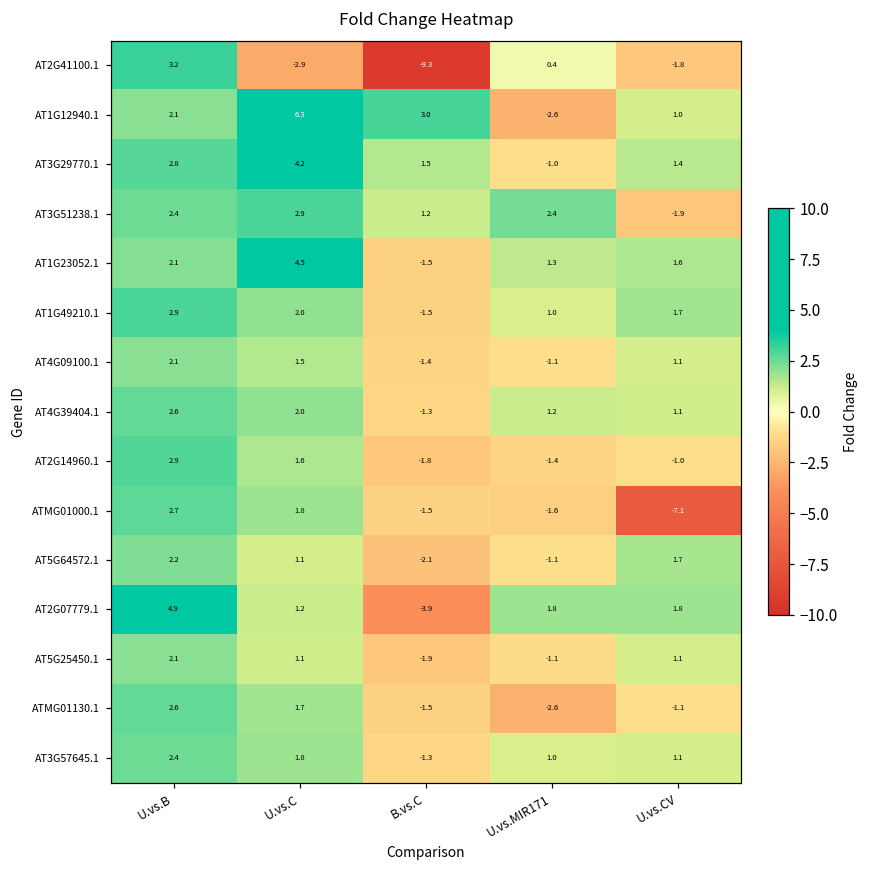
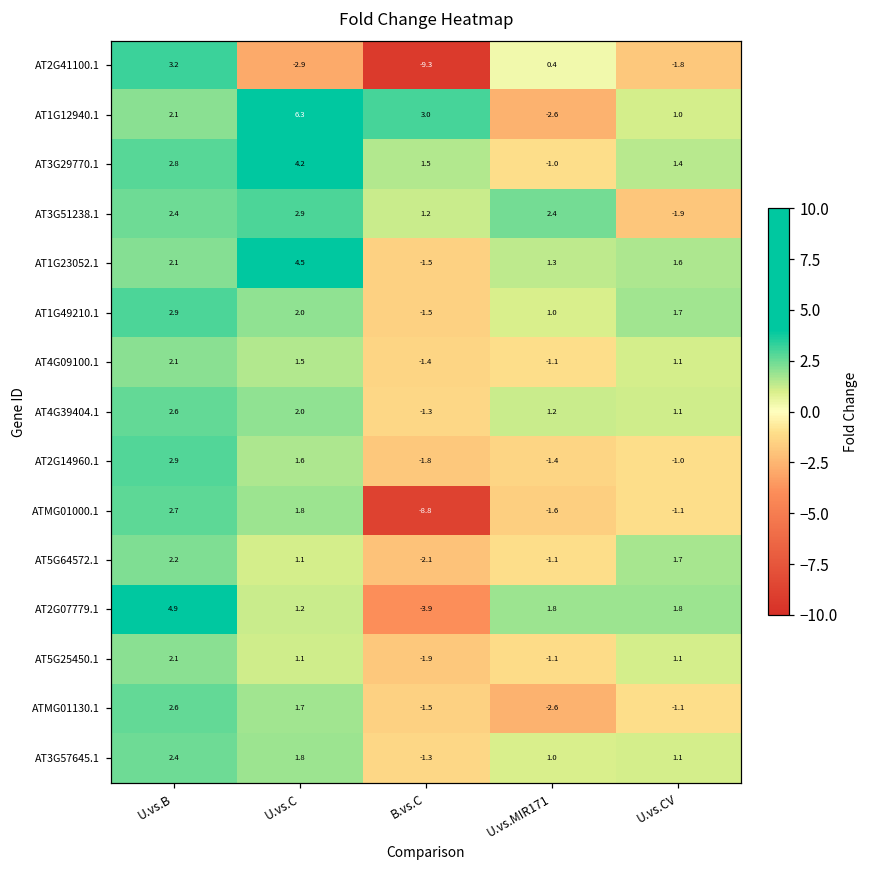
  {
    "AT2G41100.1": {
      "U.vs.B": 3.2,
      "U.vs.C": -2.9,
      "B.vs.C": -9.3,
      "U.vs.MIR171": 0.4,
      "U.vs.CV": -1.8
    },
    "AT1G12940.1": {
      "U.vs.B": 2.1,
      "U.vs.C": 6.3,
      "B.vs.C": 3.0,
      "U.vs.MIR171": -2.6,
      "U.vs.CV": 1.0
    },
    "AT3G29770.1": {
      "U.vs.B": 2.8,
      "U.vs.C": 4.2,
      "B.vs.C": 1.5,
      "U.vs.MIR171": -1.0,
      "U.vs.CV": 1.4
    },
    "AT3G51238.1": {
      "U.vs.B": 2.4,
      "U.vs.C": 2.9,
      "B.vs.C": 1.2,
      "U.vs.MIR171": 2.4,
      "U.vs.CV": -1.9
    },
    "AT1G23052.1": {
      "U.vs.B": 2.1,
      "U.vs.C": 4.5,
      "B.vs.C": -1.5,
      "U.vs.MIR171": 1.3,
      "U.vs.CV": 1.6
    },
    "AT1G49210.1": {
      "U.vs.B": 2.9,
      "U.vs.C": 2.0,
      "B.vs.C": -1.5,
      "U.vs.MIR171": 1.0,
      "U.vs.CV": 1.7
    },
    "AT4G09100.1": {
      "U.vs.B": 2.1,
      "U.vs.C": 1.5,
      "B.vs.C": -1.4,
      "U.vs.MIR171": -1.1,
      "U.vs.CV": 1.1
    },
    "AT4G39404.1": {
      "U.vs.B": 2.6,
      "U.vs.C": 2.0,
      "B.vs.C": -1.3,
      "U.vs.MIR171": 1.2,
      "U.vs.CV": 1.1
    },
    "AT2G14960.1": {
      "U.vs.B": 2.9,
      "U.vs.C": 1.6,
      "B.vs.C": -1.8,
      "U.vs.MIR171": -1.4,
      "U.vs.CV": -1.0
    },
    "ATMG01000.1": {
      "U.vs.B": 2.7,
      "U.vs.C": 1.8,
-     "B.vs.C": -1.5,
+     "B.vs.C": -8.8,
      "U.vs.MIR171": -1.6,
-     "U.vs.CV": -7.1
+     "U.vs.CV": -1.1
    },
    "AT5G64572.1": {
      "U.vs.B": 2.2,
      "U.vs.C": 1.1,
      "B.vs.C": -2.1,
      "U.vs.MIR171": -1.1,
      "U.vs.CV": 1.7
    },
    "AT2G07779.1": {
      "U.vs.B": 4.9,
      "U.vs.C": 1.2,
      "B.vs.C": -3.9,
      "U.vs.MIR171": 1.8,
      "U.vs.CV": 1.8
    },
    "AT5G25450.1": {
      "U.vs.B": 2.1,
      "U.vs.C": 1.1,
      "B.vs.C": -1.9,
      "U.vs.MIR171": -1.1,
      "U.vs.CV": 1.1
    },
    "ATMG01130.1": {
      "U.vs.B": 2.6,
      "U.vs.C": 1.7,
      "B.vs.C": -1.5,
      "U.vs.MIR171": -2.6,
      "U.vs.CV": -1.1
    },
    "AT3G57645.1": {
      "U.vs.B": 2.4,
      "U.vs.C": 1.8,
      "B.vs.C": -1.3,
      "U.vs.MIR171": 1.0,
      "U.vs.CV": 1.1
    }
  }
